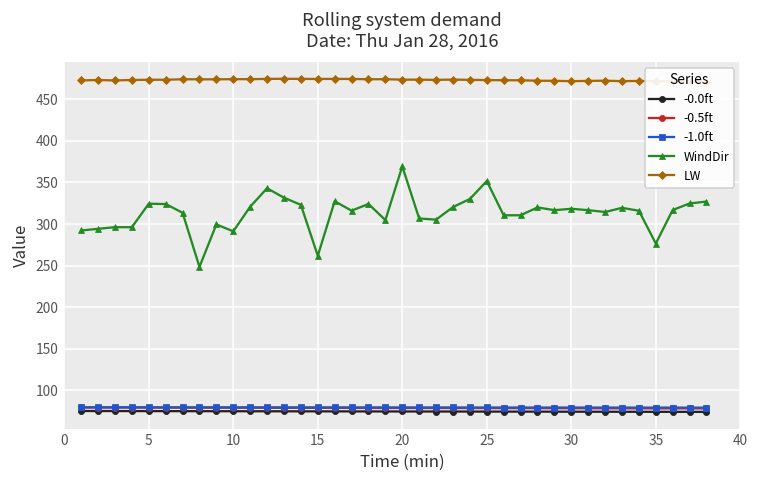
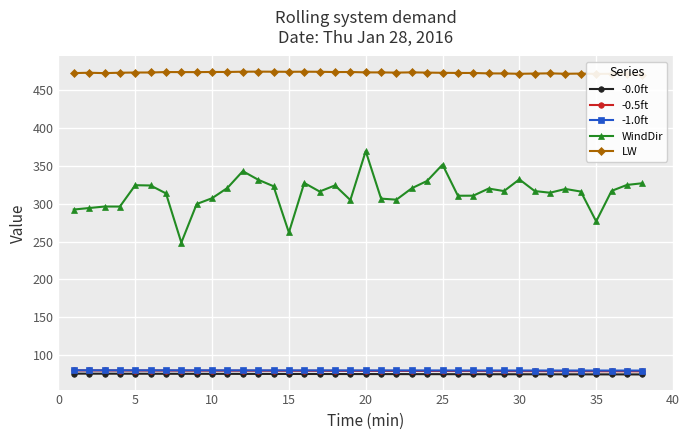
  {
    "-0.0ft": {
      "5": 80,
      "10": 70,
      "15": 70,
      "20": 70,
      "25": 70,
      "30": 70,
      "35": 70
    },
    "WindDir": {
      "5": 320,
-     "10": 290,
+     "10": 310,
      "15": 260,
      "20": 370,
      "25": 350,
-     "30": 320,
+     "30": 330,
      "35": 280
    },
    "LW": {
      "5": 470,
      "10": 470,
      "15": 470,
      "20": 470,
      "25": 470,
      "30": 470
    }
  }
